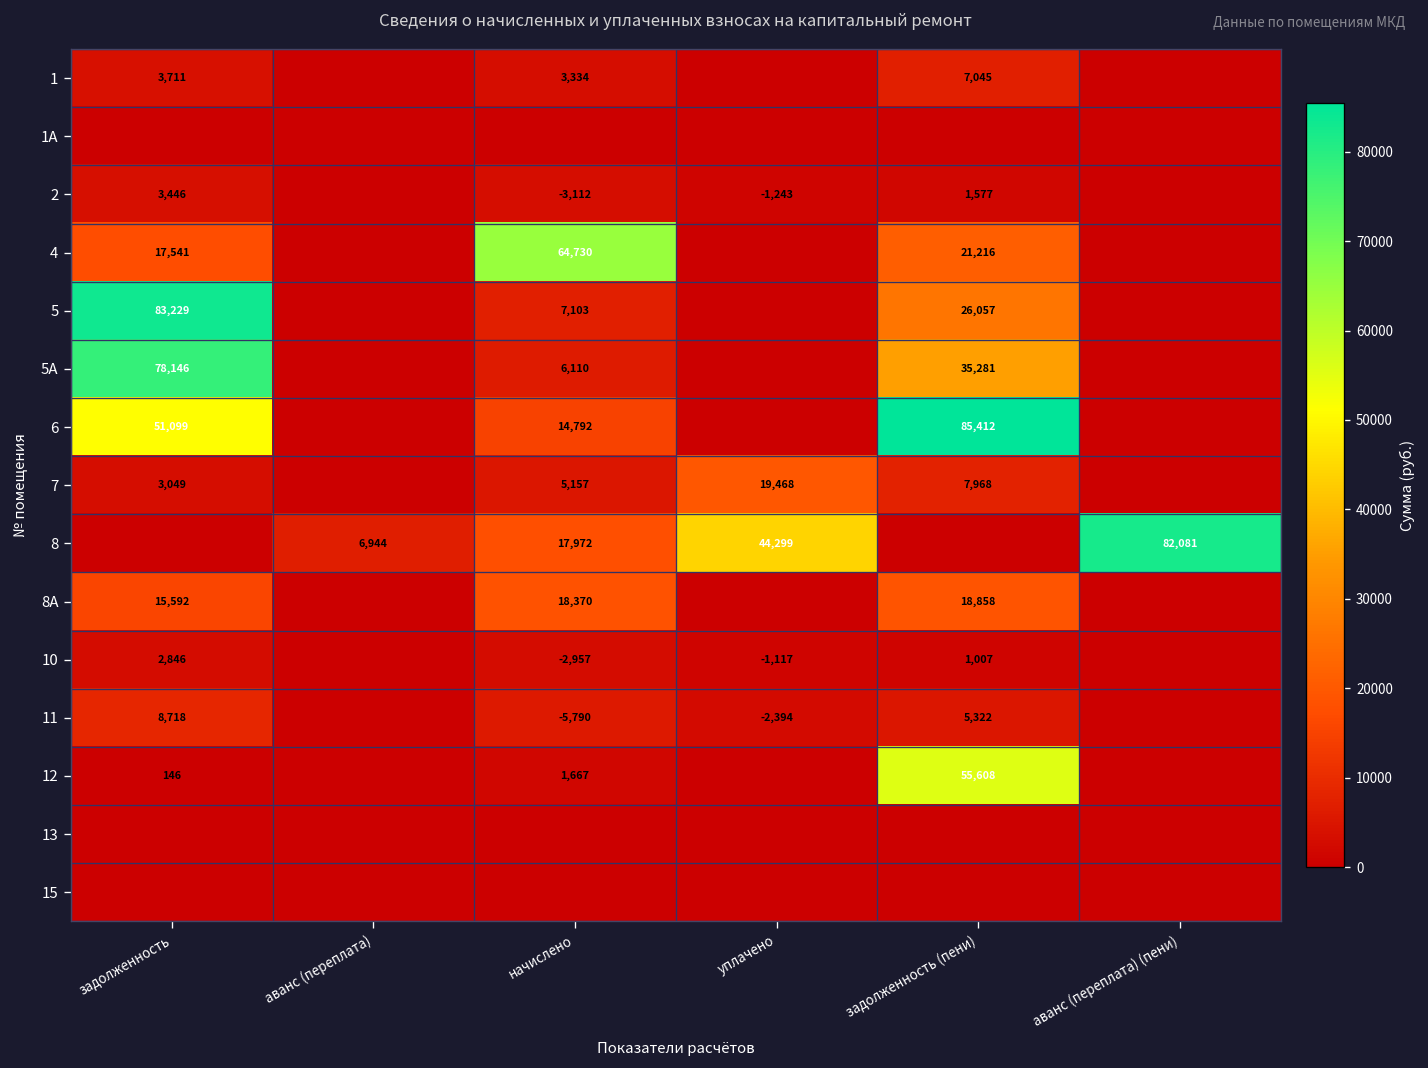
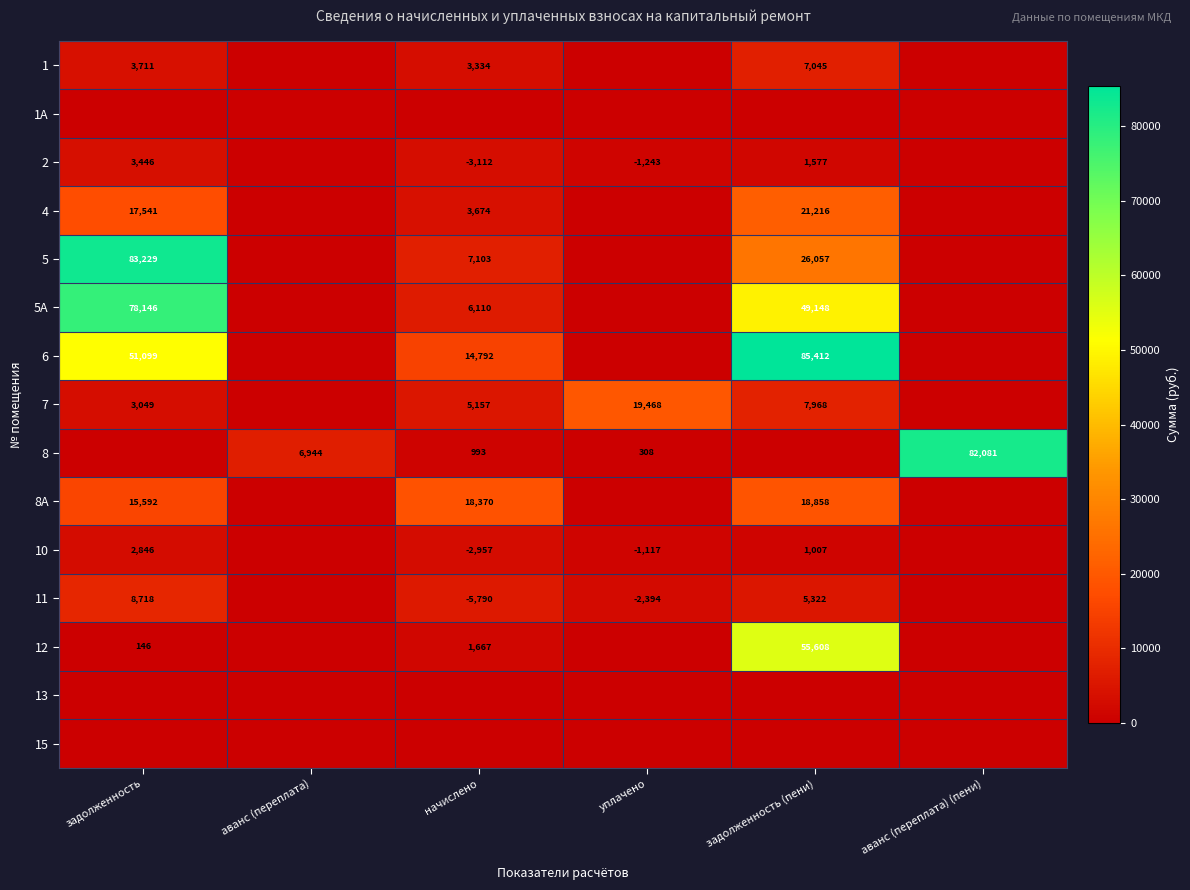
  {
    "1": {
      "задолженность": "3,711",
      "начислено": "3,334",
      "задолженность (пени)": "7,045"
    },
    "2": {
      "задолженность": "3,446",
      "начислено": "-3,112",
      "уплачено": "-1,243",
      "задолженность (пени)": "1,577"
    },
    "4": {
      "задолженность": "17,541",
-     "начислено": "64,730",
+     "начислено": "3,674",
      "задолженность (пени)": "21,216"
    },
    "5": {
      "задолженность": "83,229",
      "начислено": "7,103",
      "задолженность (пени)": "26,057"
    },
    "5А": {
      "задолженность": "78,146",
      "начислено": "6,110",
-     "задолженность (пени)": "35,281"
+     "задолженность (пени)": "49,148"
    },
    "6": {
      "задолженность": "51,099",
      "начислено": "14,792",
      "задолженность (пени)": "85,412"
    },
    "7": {
      "задолженность": "3,049",
      "начислено": "5,157",
      "уплачено": "19,468",
      "задолженность (пени)": "7,968"
    },
    "8": {
      "аванс (переплата)": "6,944",
-     "начислено": "17,972",
-     "уплачено": "44,299",
+     "начислено": "993",
+     "уплачено": "308",
      "аванс (переплата) (пени)": "82,081"
    },
    "8А": {
      "задолженность": "15,592",
      "начислено": "18,370",
      "задолженность (пени)": "18,858"
    },
    "10": {
      "задолженность": "2,846",
      "начислено": "-2,957",
      "уплачено": "-1,117",
      "задолженность (пени)": "1,007"
    },
    "11": {
      "задолженность": "8,718",
      "начислено": "-5,790",
      "уплачено": "-2,394",
      "задолженность (пени)": "5,322"
    },
    "12": {
      "задолженность": "146",
      "начислено": "1,667",
      "задолженность (пени)": "55,608"
    }
  }
